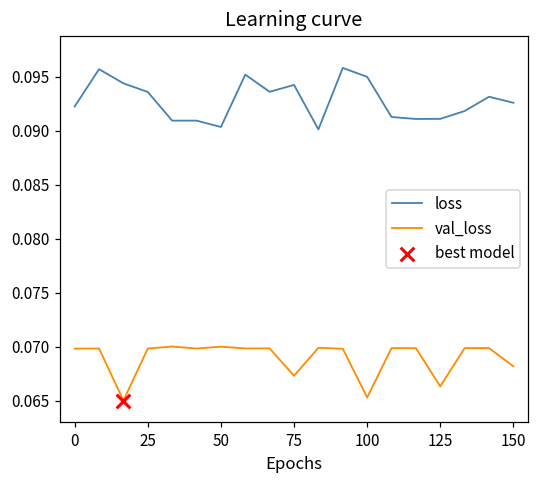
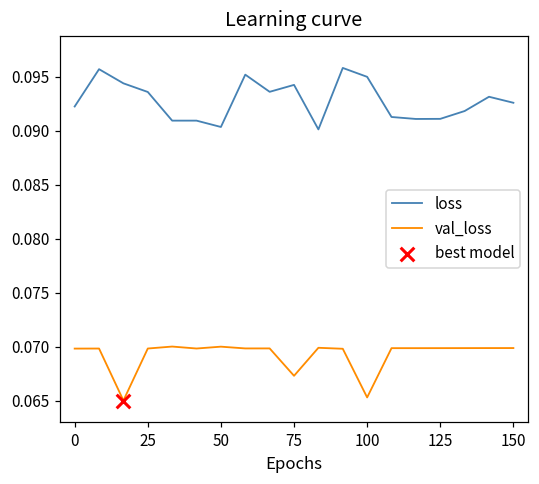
  {
    "loss": {
      "0": 0.092,
      "25": 0.094,
      "50": 0.090,
      "75": 0.094,
      "100": 0.095,
      "125": 0.091,
      "150": 0.093
    },
    "val_loss": {
      "0": 0.070,
      "25": 0.070,
      "50": 0.070,
      "75": 0.067,
      "100": 0.065,
-     "125": 0.066,
-     "150": 0.068
+     "125": 0.070,
+     "150": 0.070
    }
  }
